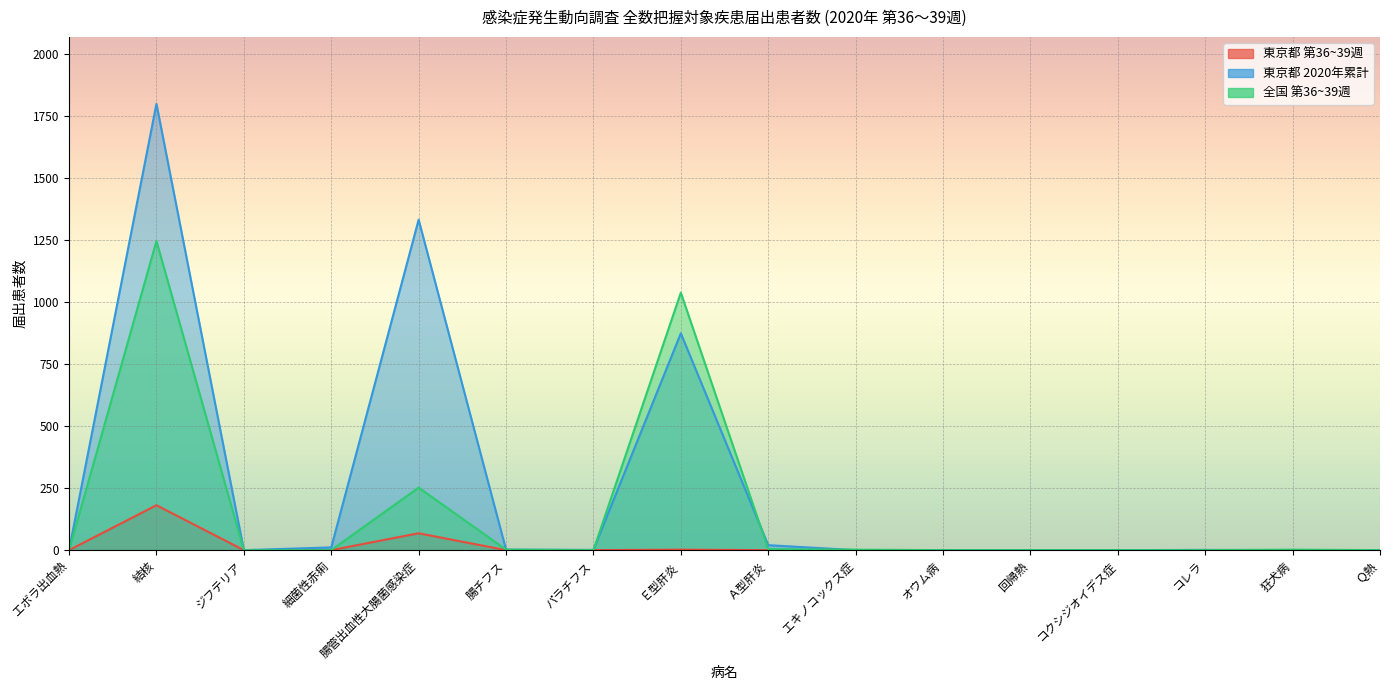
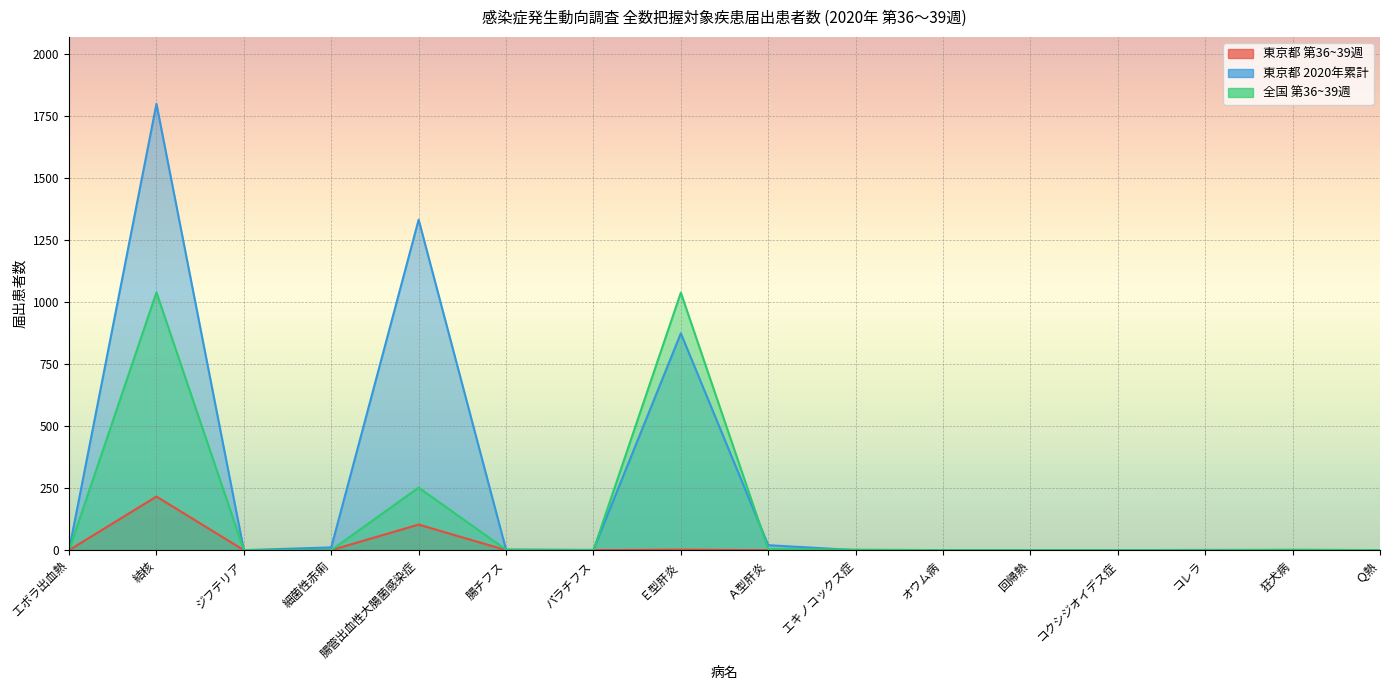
  {
    "東京都 第36~39週": {
-     "結核": 180,
-     "腸管出血性大腸菌感染症": 70,
+     "結核": 220,
+     "腸管出血性大腸菌感染症": 100,
      "Ｅ型肝炎": 0
    },
    "東京都 2020年累計": {
      "結核": 1800,
      "細菌性赤痢": 10,
      "腸管出血性大腸菌感染症": 1330,
      "Ｅ型肝炎": 870,
      "Ａ型肝炎": 20
    },
    "全国 第36~39週": {
-     "結核": 1250,
+     "結核": 1040,
      "腸管出血性大腸菌感染症": 250,
      "Ｅ型肝炎": 1040
    }
  }
